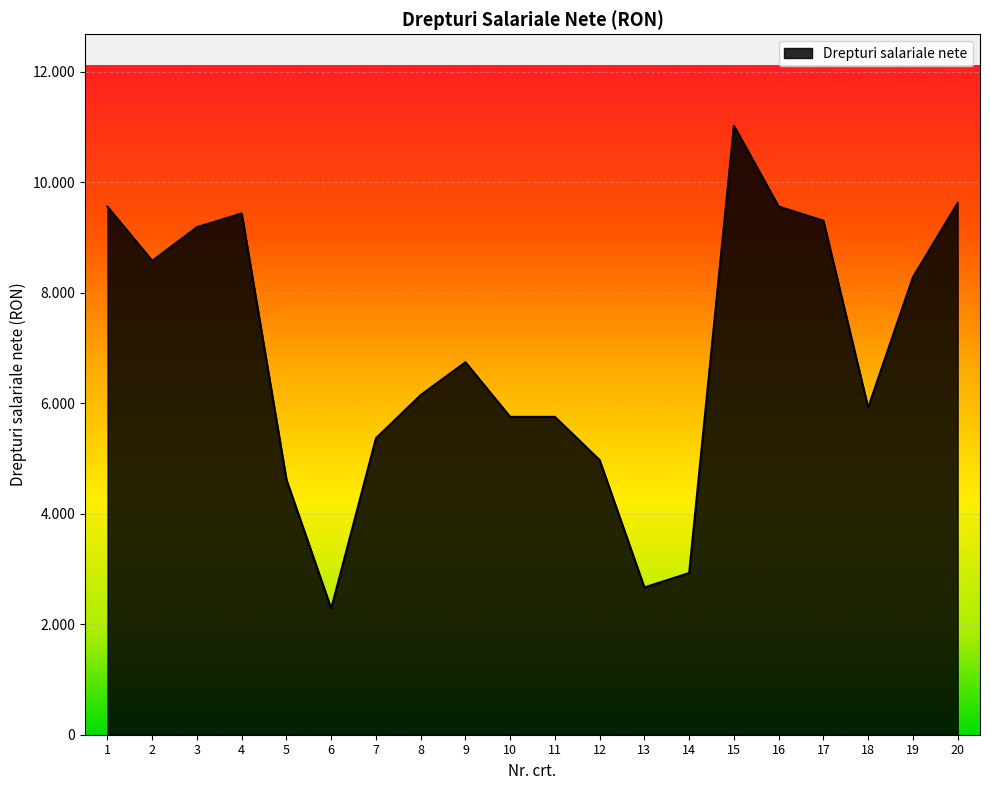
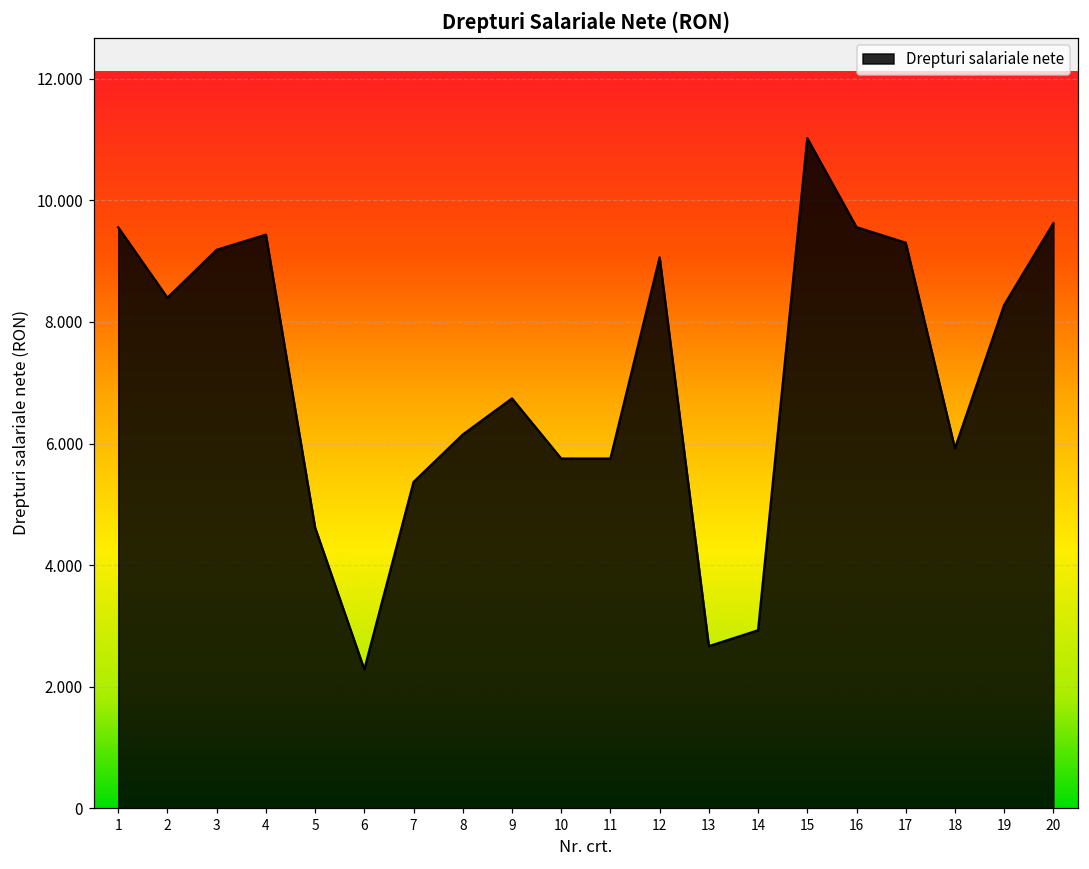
  {
    "1": 9.6,
-   "2": 8.6,
+   "2": 8.4,
    "3": 9.2,
    "4": 9.4,
    "5": 4.6,
    "6": 2.3,
    "7": 5.4,
    "8": 6.1,
    "9": 6.7,
    "10": 5.8,
    "11": 5.8,
-   "12": 5.0,
+   "12": 9.1,
    "13": 2.7,
    "14": 2.9,
    "15": 11.0,
    "16": 9.6,
    "17": 9.3,
    "18": 5.9,
    "19": 8.3,
    "20": 9.6
  }
